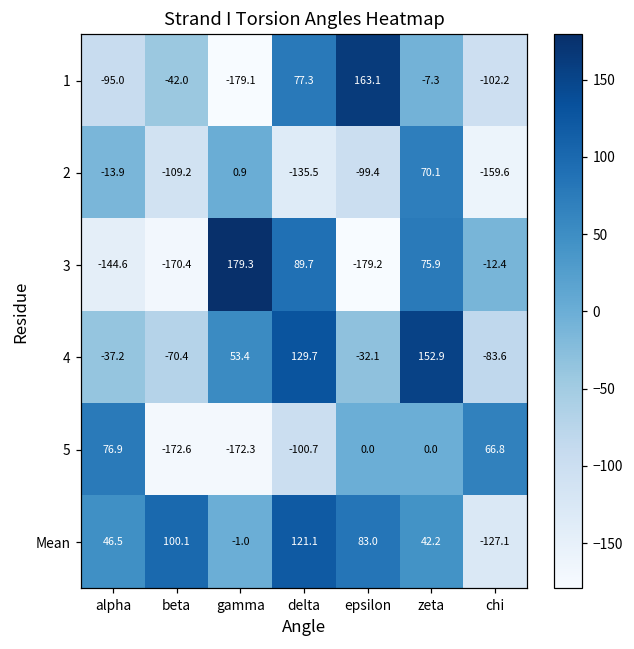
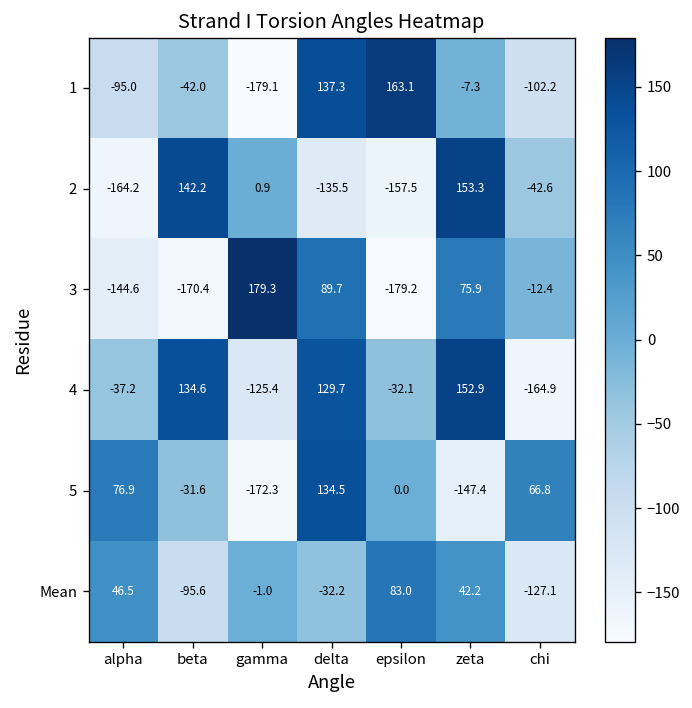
  {
    "1": {
      "alpha": -95.0,
      "beta": -42.0,
      "gamma": -179.1,
-     "delta": 77.3,
+     "delta": 137.3,
      "epsilon": 163.1,
      "zeta": -7.3,
      "chi": -102.2
    },
    "2": {
-     "alpha": -13.9,
-     "beta": -109.2,
+     "alpha": -164.2,
+     "beta": 142.2,
      "gamma": 0.9,
      "delta": -135.5,
-     "epsilon": -99.4,
-     "zeta": 70.1,
-     "chi": -159.6
+     "epsilon": -157.5,
+     "zeta": 153.3,
+     "chi": -42.6
    },
    "3": {
      "alpha": -144.6,
      "beta": -170.4,
      "gamma": 179.3,
      "delta": 89.7,
      "epsilon": -179.2,
      "zeta": 75.9,
      "chi": -12.4
    },
    "4": {
      "alpha": -37.2,
-     "beta": -70.4,
-     "gamma": 53.4,
+     "beta": 134.6,
+     "gamma": -125.4,
      "delta": 129.7,
      "epsilon": -32.1,
      "zeta": 152.9,
-     "chi": -83.6
+     "chi": -164.9
    },
    "5": {
      "alpha": 76.9,
-     "beta": -172.6,
+     "beta": -31.6,
      "gamma": -172.3,
-     "delta": -100.7,
+     "delta": 134.5,
      "epsilon": 0.0,
-     "zeta": 0.0,
+     "zeta": -147.4,
      "chi": 66.8
    },
    "Mean": {
      "alpha": 46.5,
-     "beta": 100.1,
+     "beta": -95.6,
      "gamma": -1.0,
-     "delta": 121.1,
+     "delta": -32.2,
      "epsilon": 83.0,
      "zeta": 42.2,
      "chi": -127.1
    }
  }
